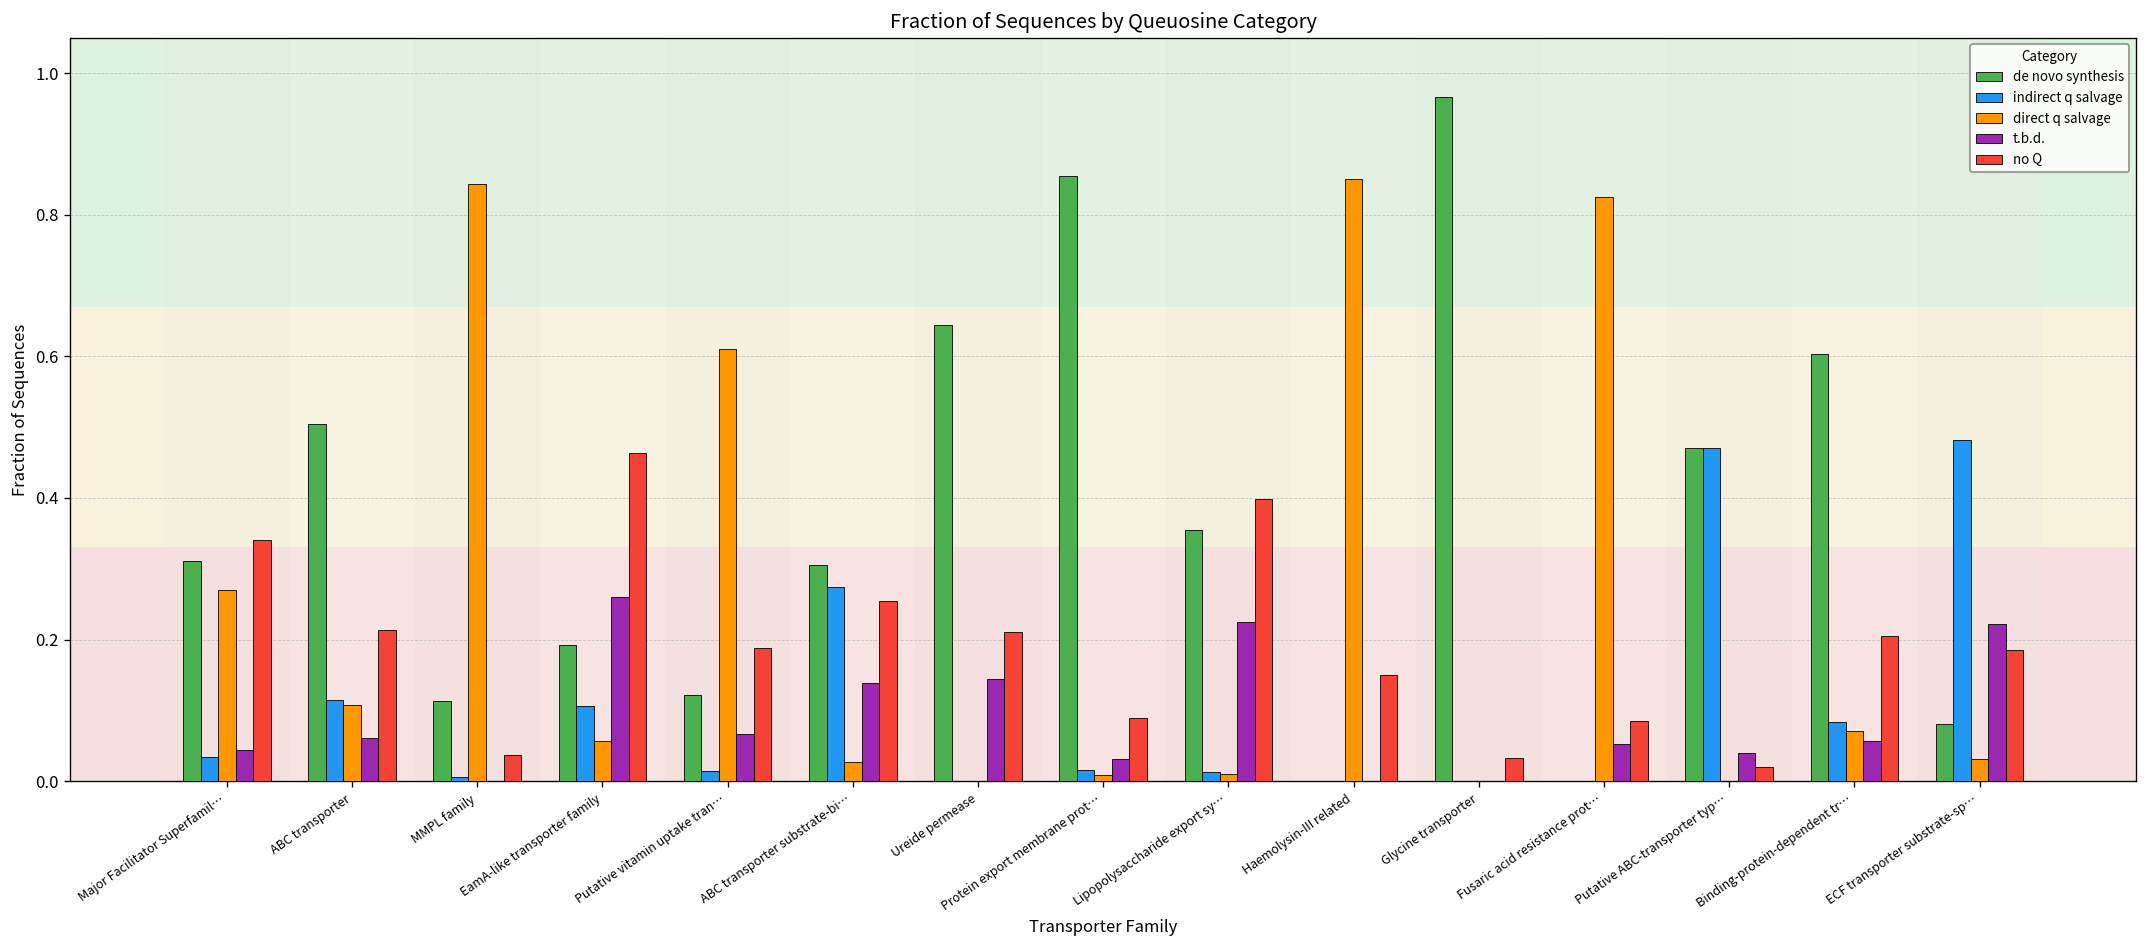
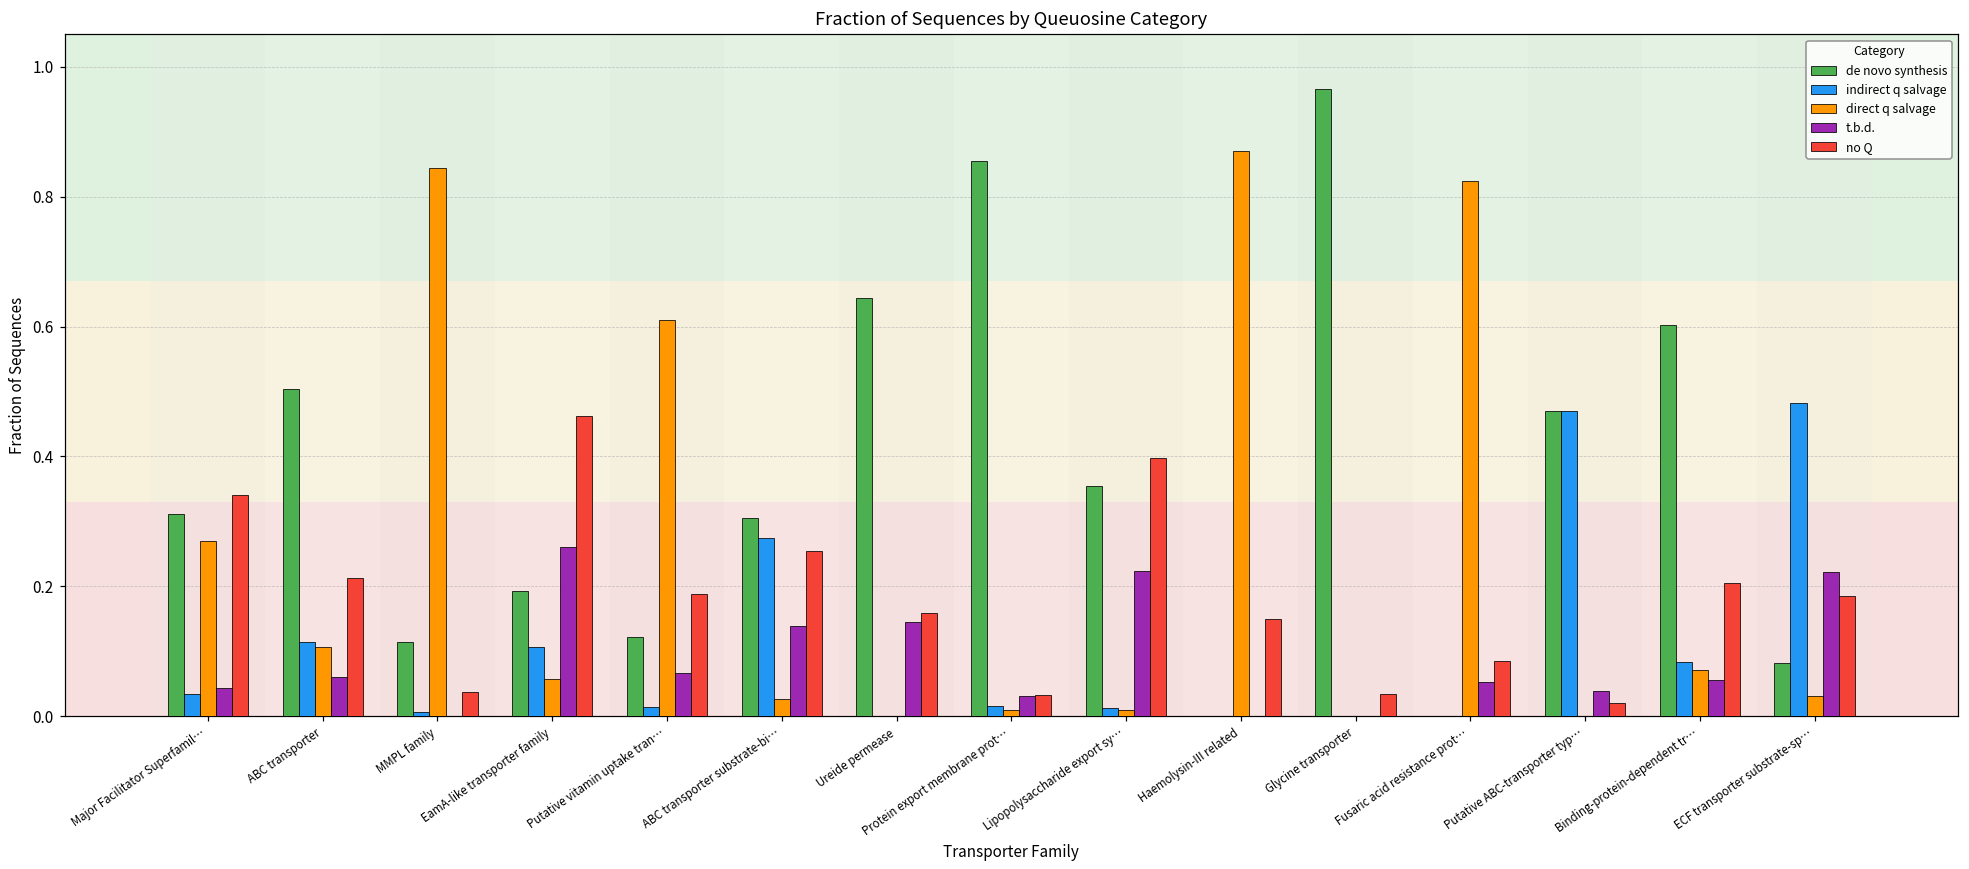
  {
    "de novo synthesis": {
      "Major Facilitator Superfamil…": 0.31,
      "ABC transporter": 0.50,
      "MMPL family": 0.11,
      "EamA-like transporter family": 0.19,
      "Putative vitamin uptake tran…": 0.12,
      "ABC transporter substrate-bi…": 0.31,
      "Ureide permease": 0.64,
      "Protein export membrane prot…": 0.85,
      "Lipopolysaccharide export sy…": 0.35,
      "Haemolysin-III related": 0.00,
      "Glycine transporter": 0.97,
      "Fusaric acid resistance prot…": 0.00,
      "Putative ABC-transporter typ…": 0.47,
      "Binding-protein-dependent tr…": 0.60,
      "ECF transporter substrate-sp…": 0.08
    },
    "indirect q salvage": {
      "Major Facilitator Superfamil…": 0.03,
      "ABC transporter": 0.11,
      "MMPL family": 0.01,
      "EamA-like transporter family": 0.11,
      "Putative vitamin uptake tran…": 0.01,
      "ABC transporter substrate-bi…": 0.27,
      "Ureide permease": 0.00,
      "Protein export membrane prot…": 0.02,
      "Lipopolysaccharide export sy…": 0.01,
      "Haemolysin-III related": 0.00,
      "Glycine transporter": 0.00,
      "Fusaric acid resistance prot…": 0.00,
      "Putative ABC-transporter typ…": 0.47,
      "Binding-protein-dependent tr…": 0.08,
      "ECF transporter substrate-sp…": 0.48
    },
    "direct q salvage": {
      "Major Facilitator Superfamil…": 0.27,
      "ABC transporter": 0.11,
      "MMPL family": 0.84,
      "EamA-like transporter family": 0.06,
      "Putative vitamin uptake tran…": 0.61,
      "ABC transporter substrate-bi…": 0.03,
      "Ureide permease": 0.00,
      "Protein export membrane prot…": 0.01,
      "Lipopolysaccharide export sy…": 0.01,
-     "Haemolysin-III related": 0.85,
+     "Haemolysin-III related": 0.87,
      "Glycine transporter": 0.00,
      "Fusaric acid resistance prot…": 0.82,
      "Putative ABC-transporter typ…": 0.00,
      "Binding-protein-dependent tr…": 0.07,
      "ECF transporter substrate-sp…": 0.03
    },
    "t.b.d.": {
      "Major Facilitator Superfamil…": 0.04,
      "ABC transporter": 0.06,
      "MMPL family": 0.00,
      "EamA-like transporter family": 0.26,
      "Putative vitamin uptake tran…": 0.07,
      "ABC transporter substrate-bi…": 0.14,
      "Ureide permease": 0.14,
      "Protein export membrane prot…": 0.03,
      "Lipopolysaccharide export sy…": 0.22,
      "Haemolysin-III related": 0.00,
      "Glycine transporter": 0.00,
      "Fusaric acid resistance prot…": 0.05,
      "Putative ABC-transporter typ…": 0.04,
      "Binding-protein-dependent tr…": 0.06,
      "ECF transporter substrate-sp…": 0.22
    },
    "no Q": {
      "Major Facilitator Superfamil…": 0.34,
      "ABC transporter": 0.21,
      "MMPL family": 0.04,
      "EamA-like transporter family": 0.46,
      "Putative vitamin uptake tran…": 0.19,
      "ABC transporter substrate-bi…": 0.25,
-     "Ureide permease": 0.21,
-     "Protein export membrane prot…": 0.09,
+     "Ureide permease": 0.16,
+     "Protein export membrane prot…": 0.03,
      "Lipopolysaccharide export sy…": 0.40,
      "Haemolysin-III related": 0.15,
      "Glycine transporter": 0.03,
      "Fusaric acid resistance prot…": 0.09,
      "Putative ABC-transporter typ…": 0.02,
      "Binding-protein-dependent tr…": 0.20,
      "ECF transporter substrate-sp…": 0.18
    }
  }
